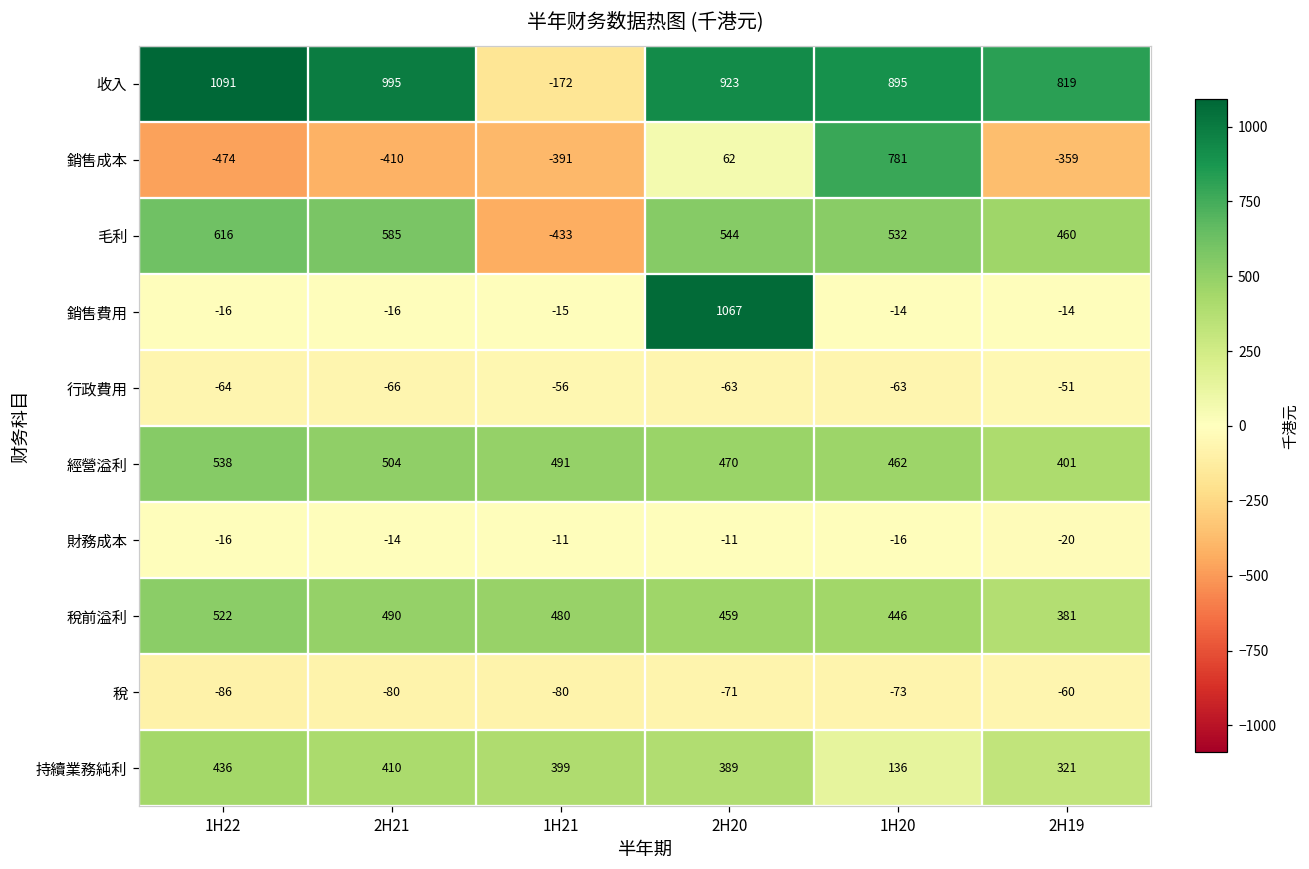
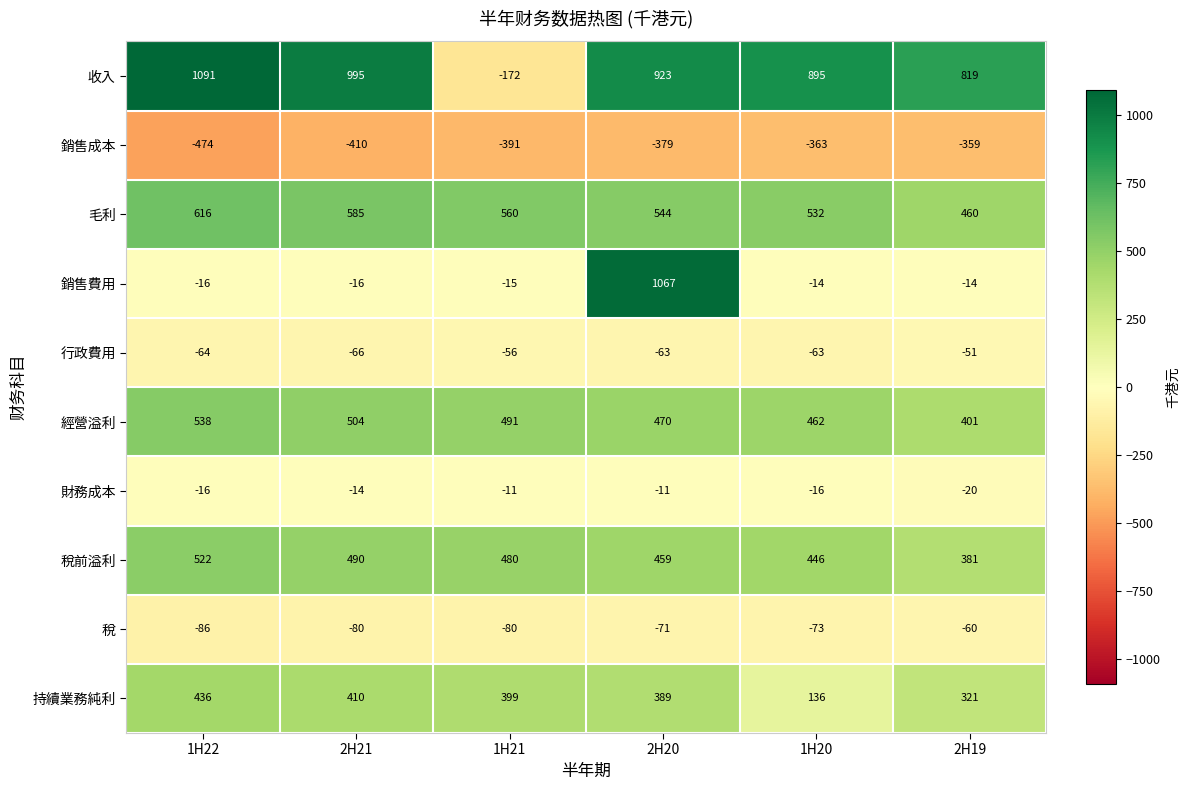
  {
    "收入": {
      "1H22": 1091,
      "2H21": 995,
      "1H21": -172,
      "2H20": 923,
      "1H20": 895,
      "2H19": 819
    },
    "銷售成本": {
      "1H22": -474,
      "2H21": -410,
      "1H21": -391,
-     "2H20": 62,
-     "1H20": 781,
+     "2H20": -379,
+     "1H20": -363,
      "2H19": -359
    },
    "毛利": {
      "1H22": 616,
      "2H21": 585,
-     "1H21": -433,
+     "1H21": 560,
      "2H20": 544,
      "1H20": 532,
      "2H19": 460
    },
    "銷售費用": {
      "1H22": -16,
      "2H21": -16,
      "1H21": -15,
      "2H20": 1067,
      "1H20": -14,
      "2H19": -14
    },
    "行政費用": {
      "1H22": -64,
      "2H21": -66,
      "1H21": -56,
      "2H20": -63,
      "1H20": -63,
      "2H19": -51
    },
    "經營溢利": {
      "1H22": 538,
      "2H21": 504,
      "1H21": 491,
      "2H20": 470,
      "1H20": 462,
      "2H19": 401
    },
    "財務成本": {
      "1H22": -16,
      "2H21": -14,
      "1H21": -11,
      "2H20": -11,
      "1H20": -16,
      "2H19": -20
    },
    "稅前溢利": {
      "1H22": 522,
      "2H21": 490,
      "1H21": 480,
      "2H20": 459,
      "1H20": 446,
      "2H19": 381
    },
    "稅": {
      "1H22": -86,
      "2H21": -80,
      "1H21": -80,
      "2H20": -71,
      "1H20": -73,
      "2H19": -60
    },
    "持續業務純利": {
      "1H22": 436,
      "2H21": 410,
      "1H21": 399,
      "2H20": 389,
      "1H20": 136,
      "2H19": 321
    }
  }
